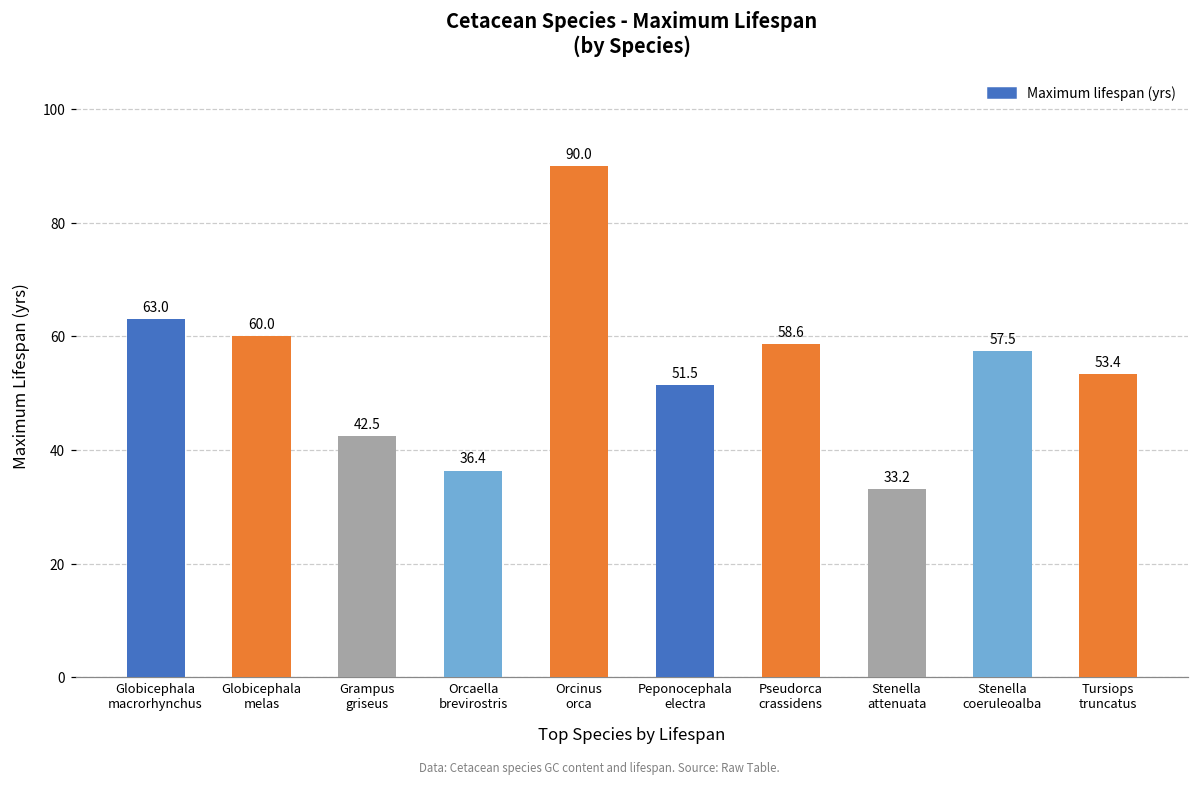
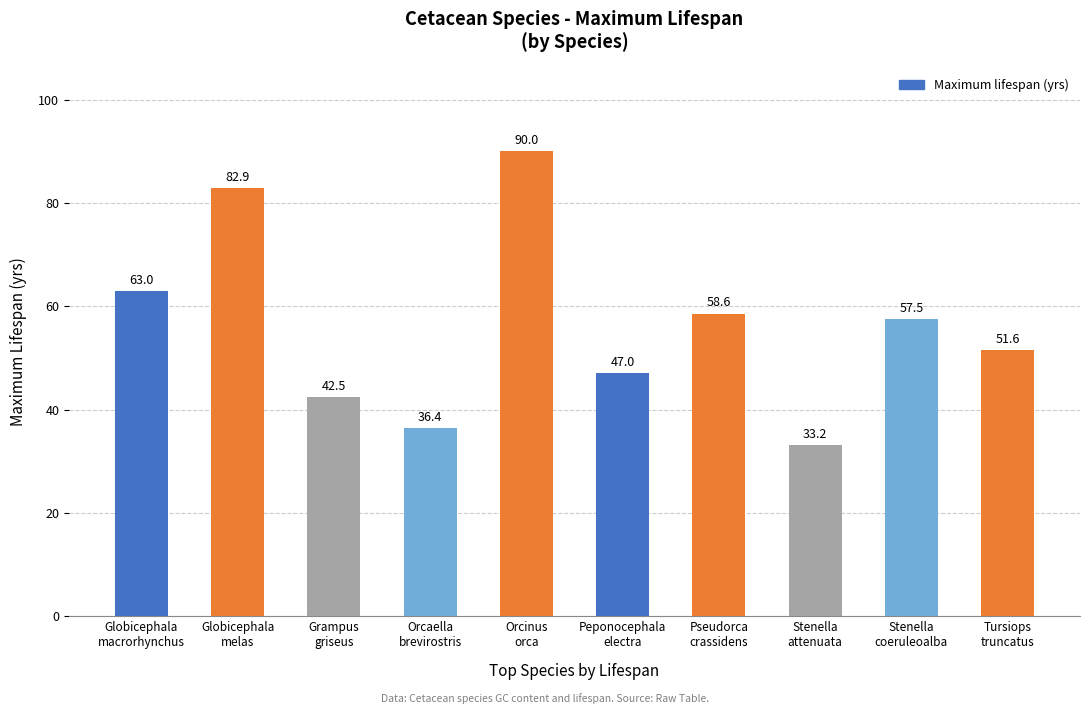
  {
    "Globicephala macrorhynchus": 63.0,
-   "Globicephala melas": 60.0,
+   "Globicephala melas": 82.9,
    "Grampus griseus": 42.5,
    "Orcaella brevirostris": 36.4,
    "Orcinus orca": 90.0,
-   "Peponocephala electra": 51.5,
+   "Peponocephala electra": 47.0,
    "Pseudorca crassidens": 58.6,
    "Stenella attenuata": 33.2,
    "Stenella coeruleoalba": 57.5,
-   "Tursiops truncatus": 53.4
+   "Tursiops truncatus": 51.6
  }
